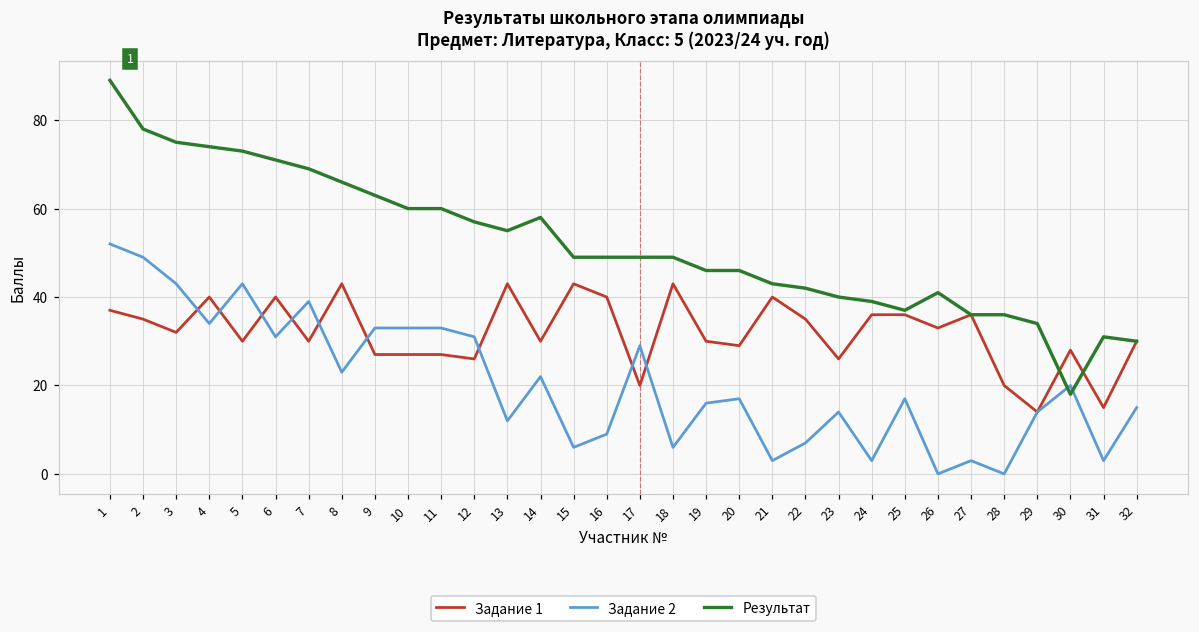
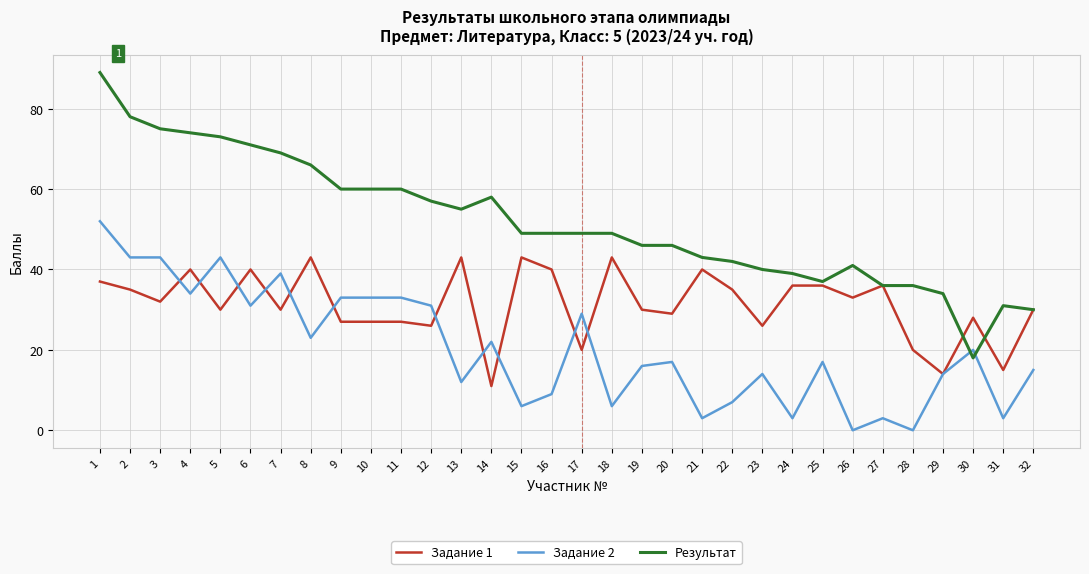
  {
    "Задание 1": {
      "1": 37,
      "2": 35,
      "3": 32,
      "4": 40,
      "5": 30,
      "6": 40,
      "7": 30,
      "8": 43,
      "9": 27,
      "10": 27,
      "11": 27,
      "12": 26,
      "13": 43,
-     "14": 30,
+     "14": 11,
      "15": 43,
      "16": 40,
      "17": 20,
      "18": 43,
      "19": 30,
      "20": 29,
      "21": 40,
      "22": 35,
      "23": 26,
      "24": 36,
      "25": 36,
      "26": 33,
      "28": 20,
      "30": 28,
      "31": 15
    },
    "Задание 2": {
      "1": 52,
-     "2": 49,
+     "2": 43,
      "3": 43,
      "4": 34,
      "5": 43,
      "6": 31,
      "7": 39,
      "8": 23,
      "9": 33,
      "10": 33,
      "11": 33,
      "12": 31,
      "13": 12,
      "14": 22,
      "15": 6,
      "16": 9,
      "17": 29,
      "18": 6,
      "19": 16,
      "20": 17,
      "21": 3,
      "22": 7,
      "23": 14,
      "24": 3,
      "25": 17,
      "26": 0,
      "27": 3,
      "28": 0,
      "30": 20,
      "31": 3,
      "32": 15
    },
    "Результат": {
      "2": 78,
      "3": 75,
      "4": 74,
      "5": 73,
      "6": 71,
      "7": 69,
      "8": 66,
-     "9": 63,
+     "9": 60,
      "10": 60,
      "11": 60,
      "12": 57,
      "13": 55,
      "14": 58,
      "15": 49,
      "16": 49,
      "17": 49,
      "18": 49,
      "19": 46,
      "20": 46,
      "21": 43,
      "22": 42,
      "23": 40,
      "24": 39,
      "25": 37,
      "26": 41,
      "28": 36,
      "29": 34,
      "30": 18,
      "31": 31
    }
  }
